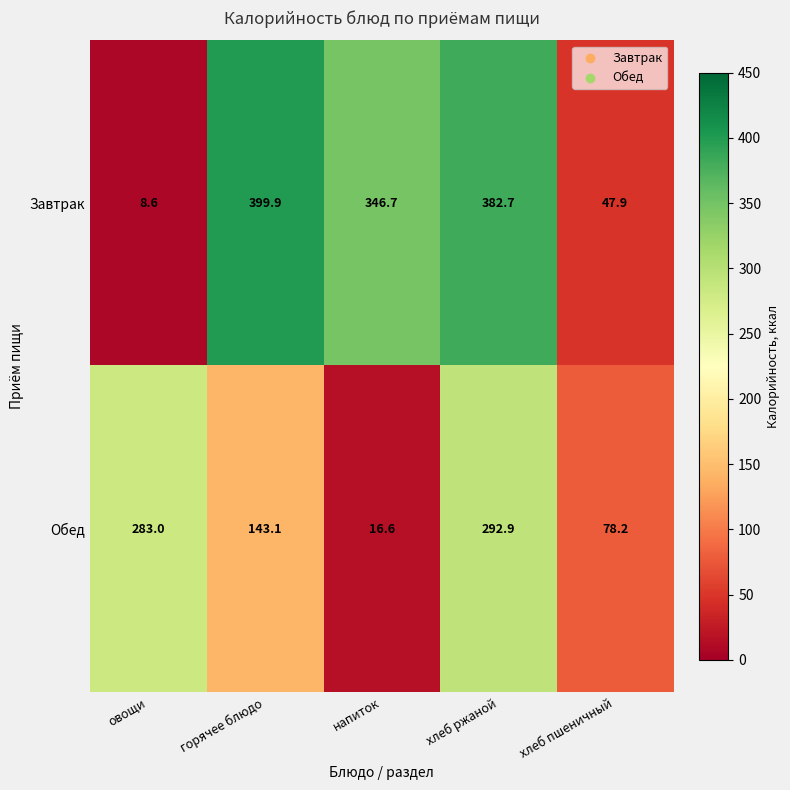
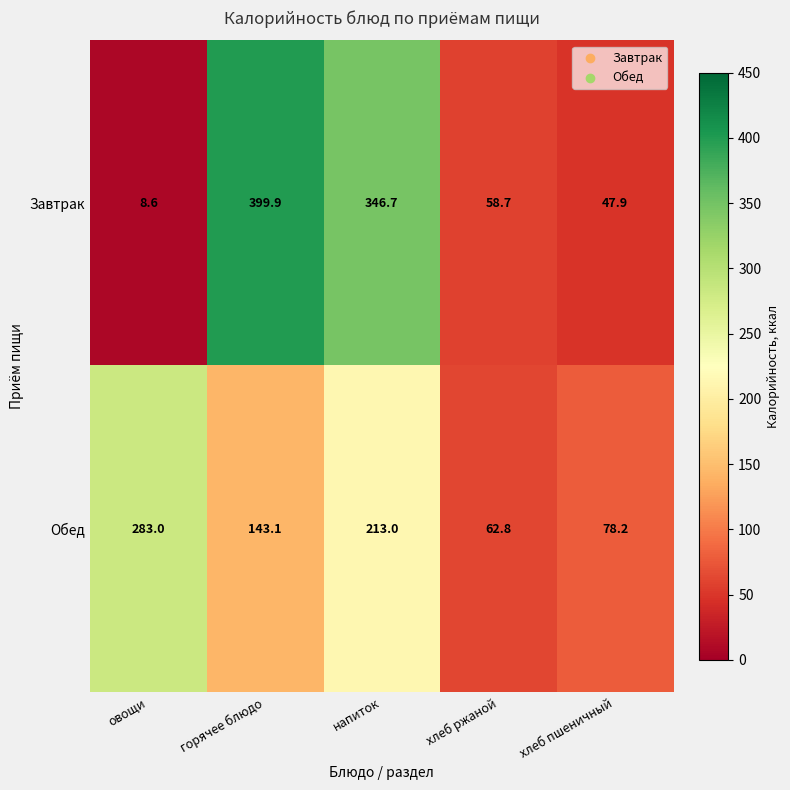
  {
    "Завтрак": {
      "овощи": 8.6,
      "горячее блюдо": 399.9,
      "напиток": 346.7,
-     "хлеб ржаной": 382.7,
+     "хлеб ржаной": 58.7,
      "хлеб пшеничный": 47.9
    },
    "Обед": {
      "овощи": 283.0,
      "горячее блюдо": 143.1,
-     "напиток": 16.6,
-     "хлеб ржаной": 292.9,
+     "напиток": 213.0,
+     "хлеб ржаной": 62.8,
      "хлеб пшеничный": 78.2
    }
  }
